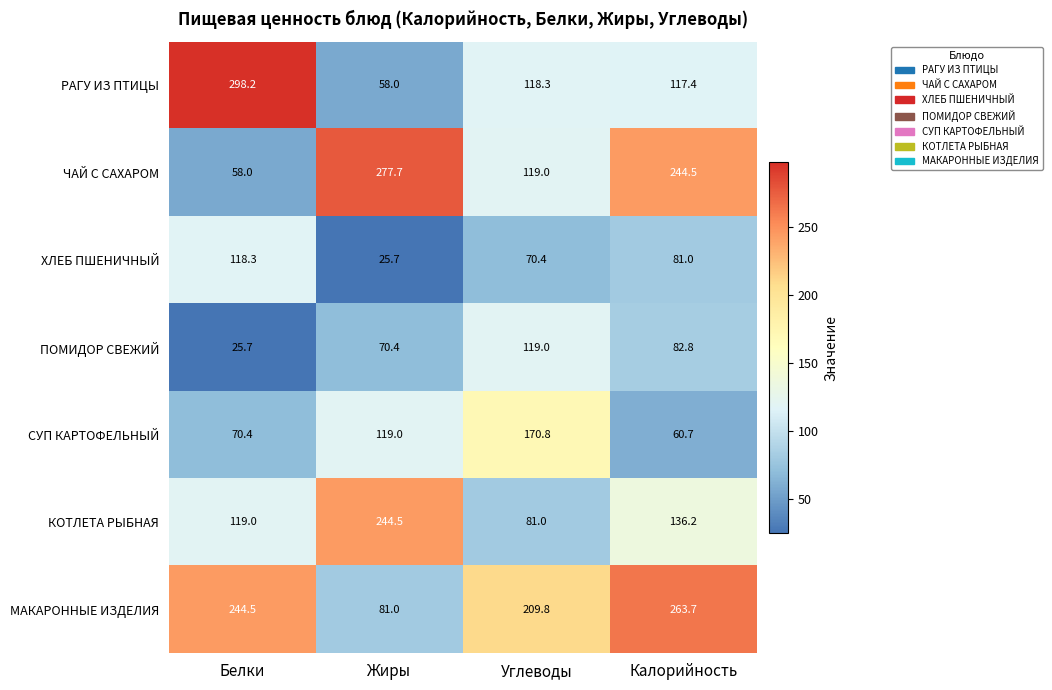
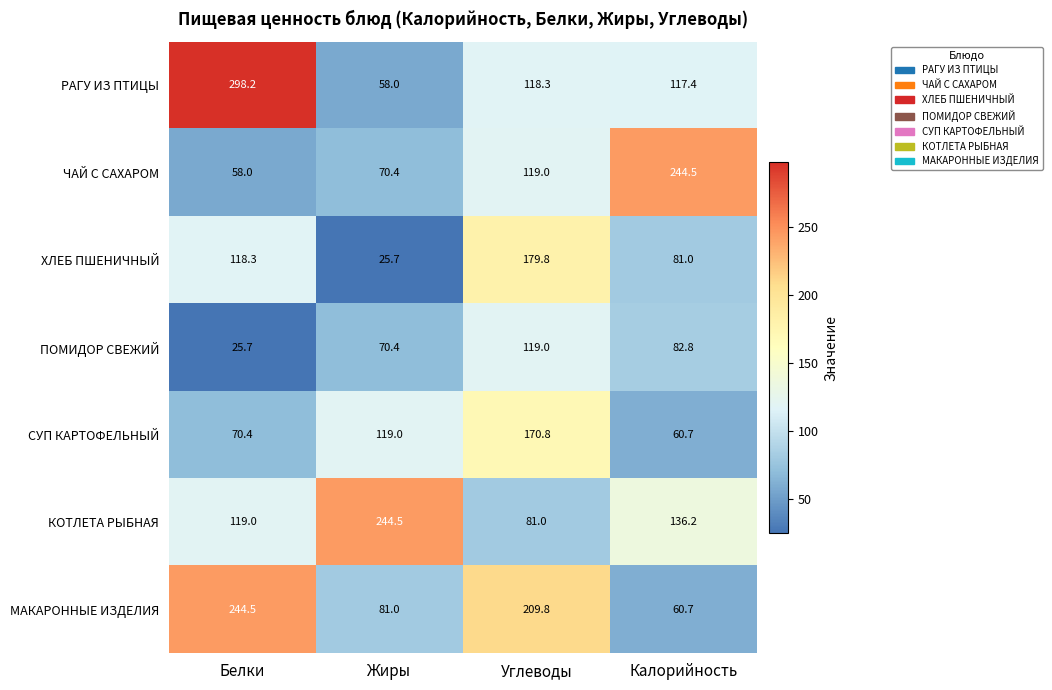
  {
    "РАГУ ИЗ ПТИЦЫ": {
      "Белки": 298.2,
      "Жиры": 58.0,
      "Углеводы": 118.3,
      "Калорийность": 117.4
    },
    "ЧАЙ С САХАРОМ": {
      "Белки": 58.0,
-     "Жиры": 277.7,
+     "Жиры": 70.4,
      "Углеводы": 119.0,
      "Калорийность": 244.5
    },
    "ХЛЕБ ПШЕНИЧНЫЙ": {
      "Белки": 118.3,
      "Жиры": 25.7,
-     "Углеводы": 70.4,
+     "Углеводы": 179.8,
      "Калорийность": 81.0
    },
    "ПОМИДОР СВЕЖИЙ": {
      "Белки": 25.7,
      "Жиры": 70.4,
      "Углеводы": 119.0,
      "Калорийность": 82.8
    },
    "СУП КАРТОФЕЛЬНЫЙ": {
      "Белки": 70.4,
      "Жиры": 119.0,
      "Углеводы": 170.8,
      "Калорийность": 60.7
    },
    "КОТЛЕТА РЫБНАЯ": {
      "Белки": 119.0,
      "Жиры": 244.5,
      "Углеводы": 81.0,
      "Калорийность": 136.2
    },
    "МАКАРОННЫЕ ИЗДЕЛИЯ": {
      "Белки": 244.5,
      "Жиры": 81.0,
      "Углеводы": 209.8,
-     "Калорийность": 263.7
+     "Калорийность": 60.7
    }
  }
